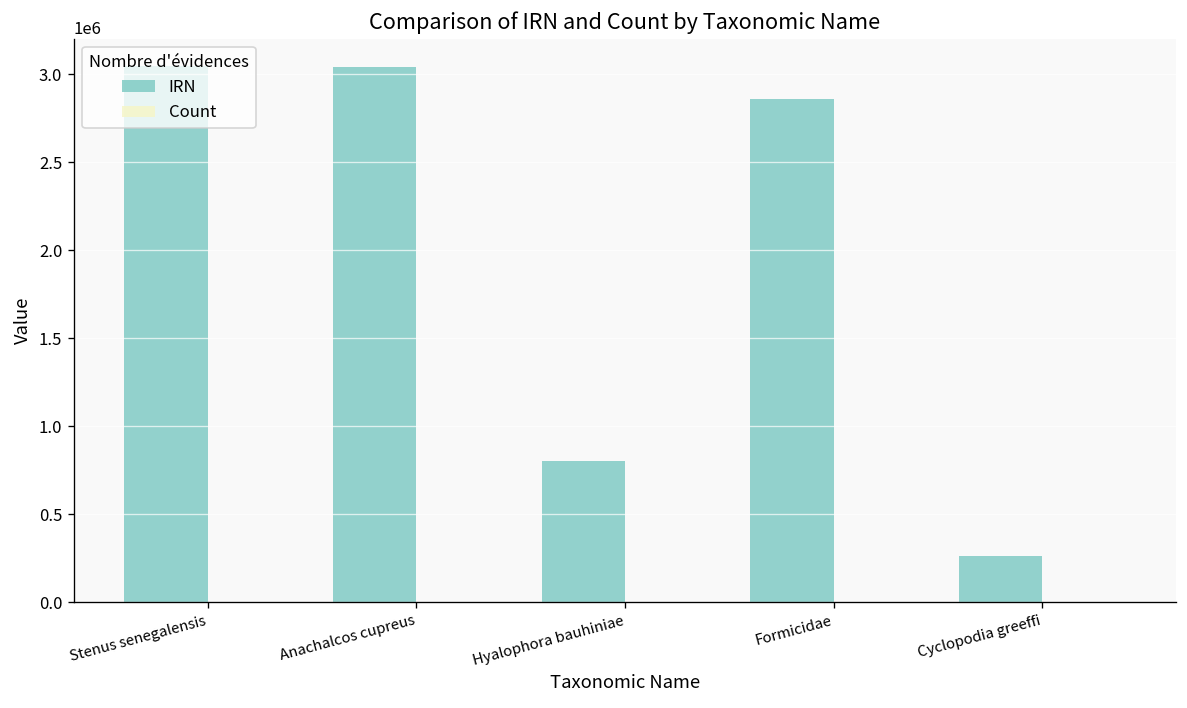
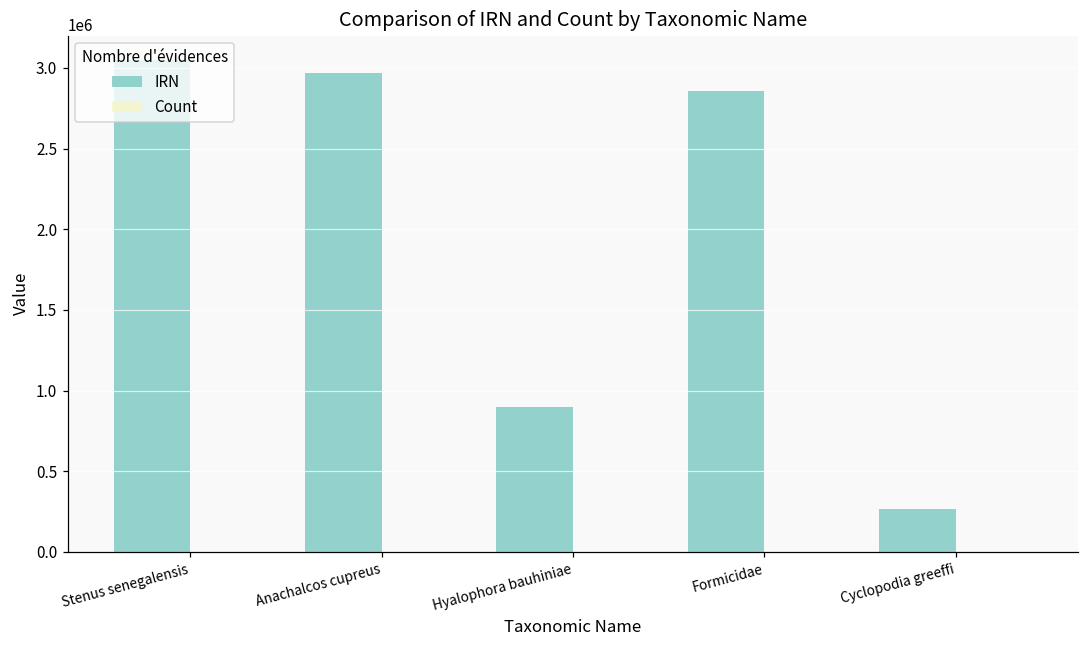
  {
    "IRN": {
-     "Anachalcos cupreus": 3040000,
-     "Hyalophora bauhiniae": 800000,
+     "Anachalcos cupreus": 2970000,
+     "Hyalophora bauhiniae": 900000,
      "Formicidae": 2860000,
      "Cyclopodia greeffi": 260000
    }
  }
